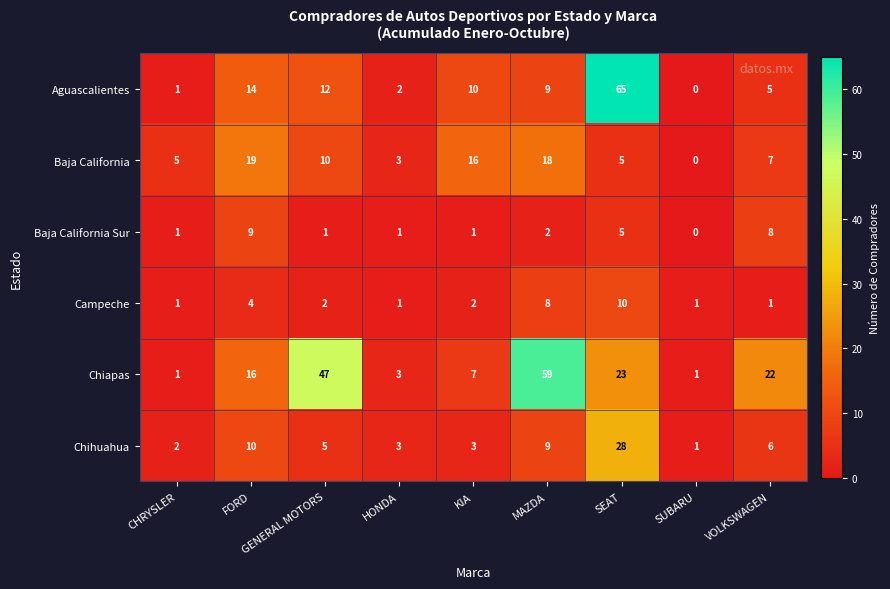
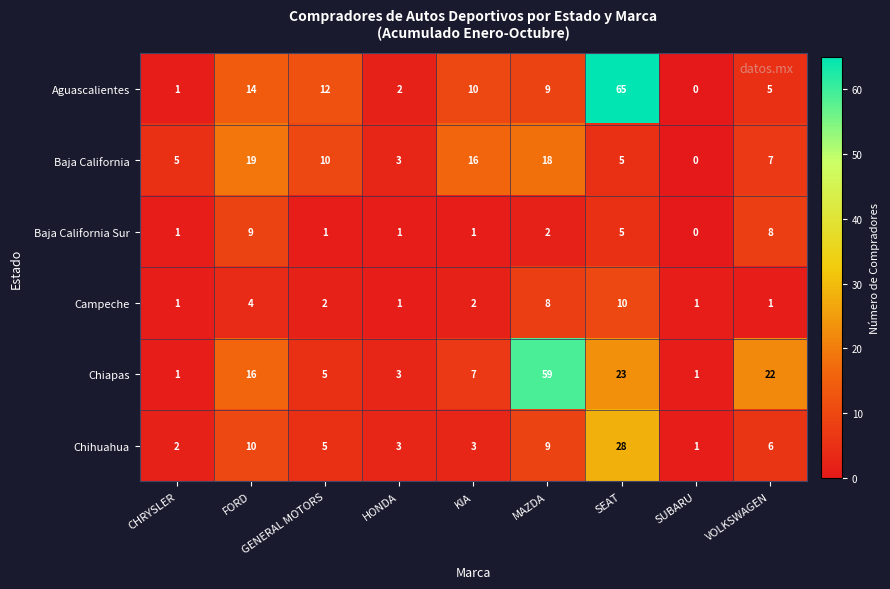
  {
    "Aguascalientes": {
      "CHRYSLER": 1,
      "FORD": 14,
      "GENERAL MOTORS": 12,
      "HONDA": 2,
      "KIA": 10,
      "MAZDA": 9,
      "SEAT": 65,
      "SUBARU": 0
    },
    "Baja California": {
      "CHRYSLER": 5,
      "FORD": 19,
      "GENERAL MOTORS": 10,
      "HONDA": 3,
      "KIA": 16,
      "MAZDA": 18,
      "SEAT": 5,
      "SUBARU": 0,
      "VOLKSWAGEN": 7
    },
    "Baja California Sur": {
      "CHRYSLER": 1,
      "FORD": 9,
      "GENERAL MOTORS": 1,
      "HONDA": 1,
      "KIA": 1,
      "MAZDA": 2,
      "SEAT": 5,
      "SUBARU": 0,
      "VOLKSWAGEN": 8
    },
    "Campeche": {
      "CHRYSLER": 1,
      "FORD": 4,
      "GENERAL MOTORS": 2,
      "HONDA": 1,
      "KIA": 2,
      "MAZDA": 8,
      "SEAT": 10,
      "SUBARU": 1,
      "VOLKSWAGEN": 1
    },
    "Chiapas": {
      "CHRYSLER": 1,
      "FORD": 16,
-     "GENERAL MOTORS": 47,
+     "GENERAL MOTORS": 5,
      "HONDA": 3,
      "KIA": 7,
      "MAZDA": 59,
      "SEAT": 23,
      "SUBARU": 1,
      "VOLKSWAGEN": 22
    },
    "Chihuahua": {
      "CHRYSLER": 2,
      "FORD": 10,
      "GENERAL MOTORS": 5,
      "HONDA": 3,
      "KIA": 3,
      "MAZDA": 9,
      "SEAT": 28,
      "SUBARU": 1,
      "VOLKSWAGEN": 6
    }
  }
